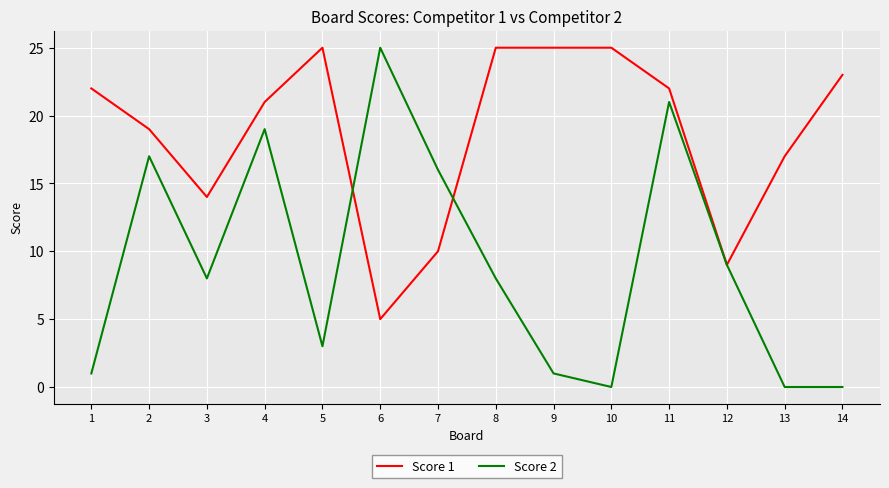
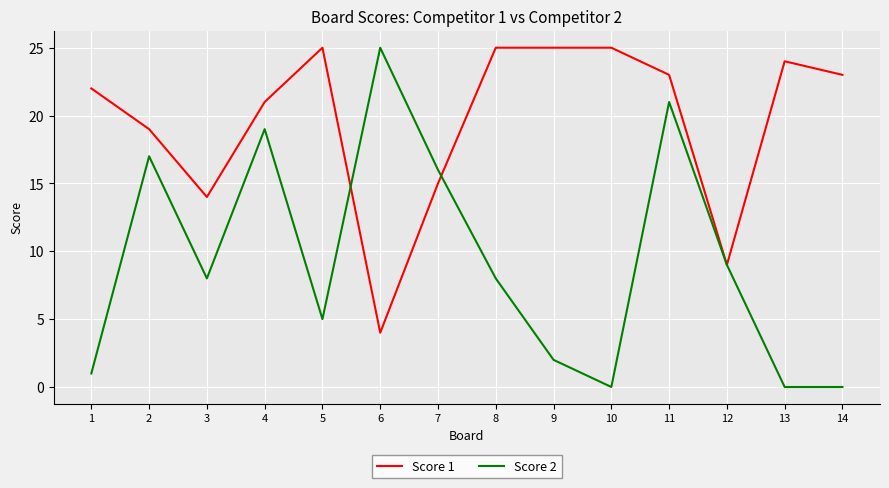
  {
    "Score 1": {
      "1": 22,
      "2": 19,
      "3": 14,
      "4": 21,
      "5": 25,
-     "6": 5,
-     "7": 10,
+     "6": 4,
+     "7": 15,
      "8": 25,
      "9": 25,
      "10": 25,
-     "11": 22,
-     "13": 17,
+     "11": 23,
+     "13": 24,
      "14": 23
    },
    "Score 2": {
      "1": 1,
      "2": 17,
      "3": 8,
      "4": 19,
-     "5": 3,
+     "5": 5,
      "6": 25,
      "7": 16,
      "8": 8,
-     "9": 1,
+     "9": 2,
      "10": 0,
      "11": 21,
      "13": 0,
      "14": 0
    }
  }
